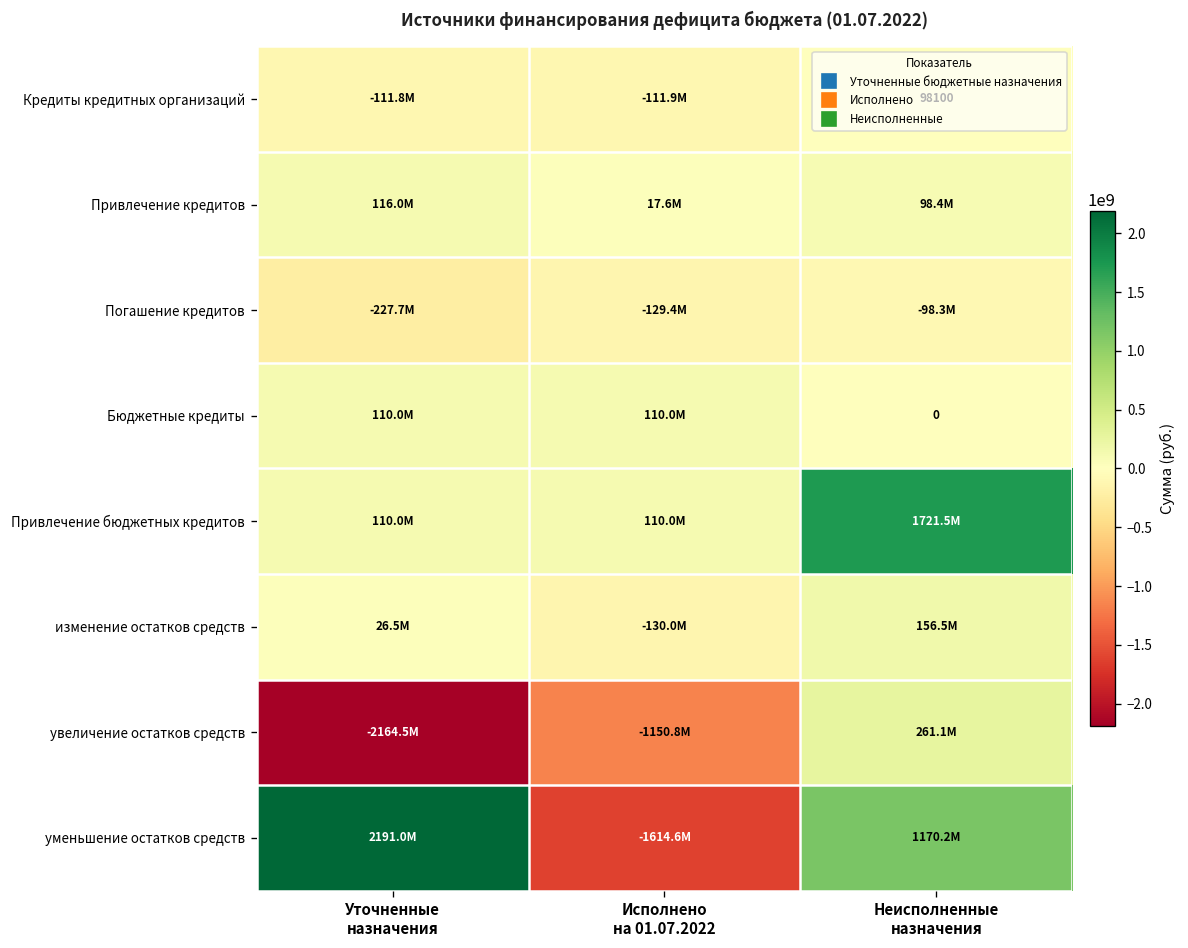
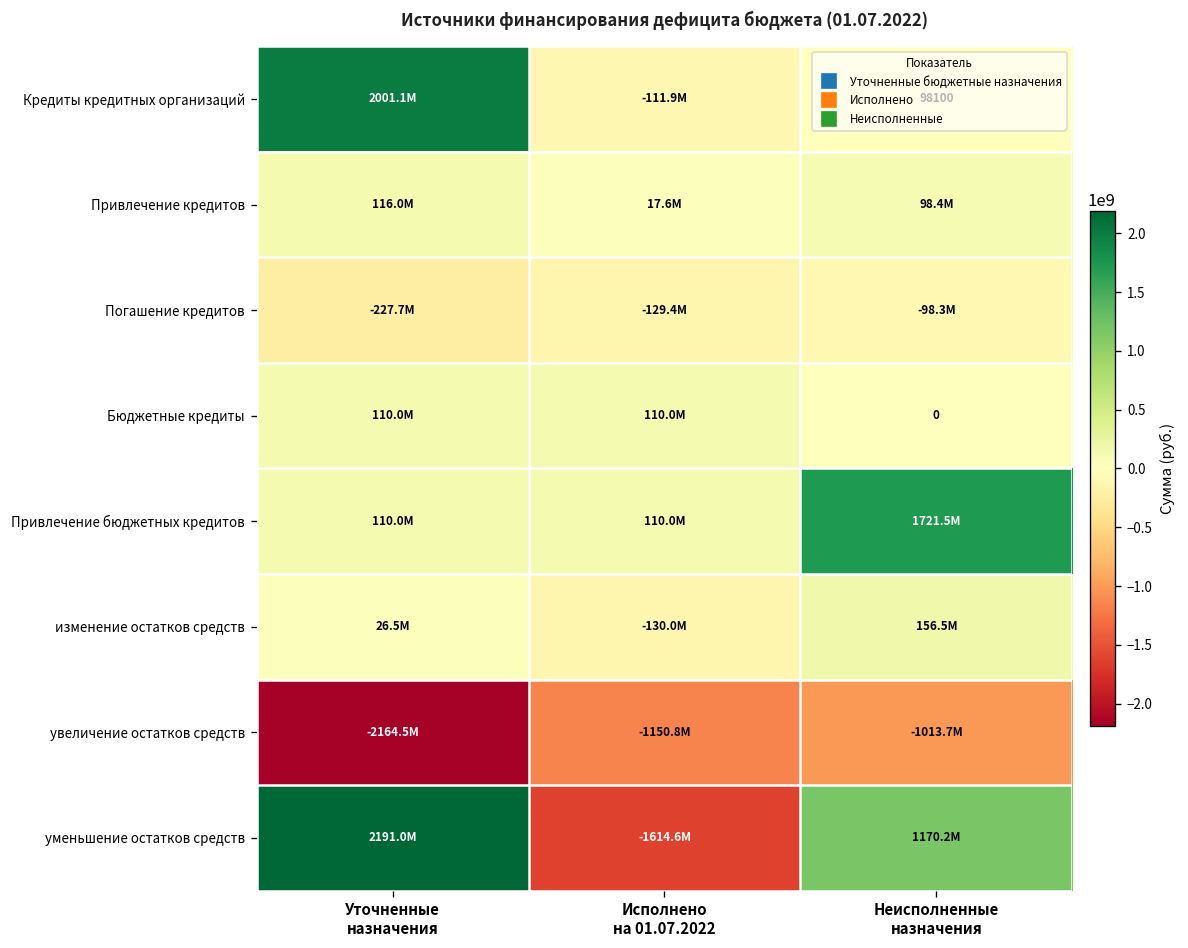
  {
    "Кредиты кредитных организаций": {
-     "Уточненные назначения": "-111.8M",
+     "Уточненные назначения": "2001.1M",
      "Исполнено на 01.07.2022": "-111.9M"
    },
    "Привлечение кредитов": {
      "Уточненные назначения": "116.0M",
      "Исполнено на 01.07.2022": "17.6M",
      "Неисполненные назначения": "98.4M"
    },
    "Погашение кредитов": {
      "Уточненные назначения": "-227.7M",
      "Исполнено на 01.07.2022": "-129.4M",
      "Неисполненные назначения": "-98.3M"
    },
    "Бюджетные кредиты": {
      "Уточненные назначения": "110.0M",
      "Исполнено на 01.07.2022": "110.0M",
      "Неисполненные назначения": "0"
    },
    "Привлечение бюджетных кредитов": {
      "Уточненные назначения": "110.0M",
      "Исполнено на 01.07.2022": "110.0M",
      "Неисполненные назначения": "1721.5M"
    },
    "изменение остатков средств": {
      "Уточненные назначения": "26.5M",
      "Исполнено на 01.07.2022": "-130.0M",
      "Неисполненные назначения": "156.5M"
    },
    "увеличение остатков средств": {
      "Уточненные назначения": "-2164.5M",
      "Исполнено на 01.07.2022": "-1150.8M",
-     "Неисполненные назначения": "261.1M"
+     "Неисполненные назначения": "-1013.7M"
    },
    "уменьшение остатков средств": {
      "Уточненные назначения": "2191.0M",
      "Исполнено на 01.07.2022": "-1614.6M",
      "Неисполненные назначения": "1170.2M"
    }
  }
